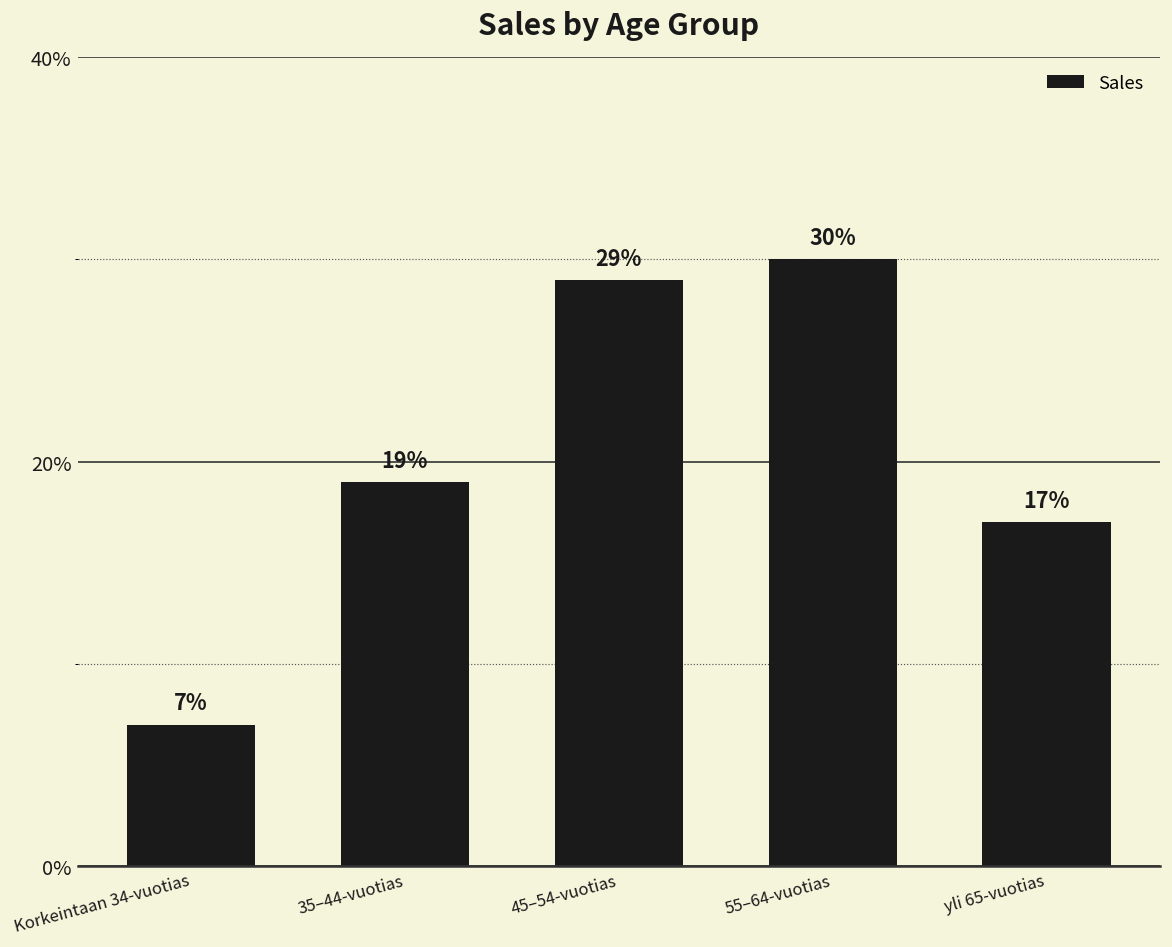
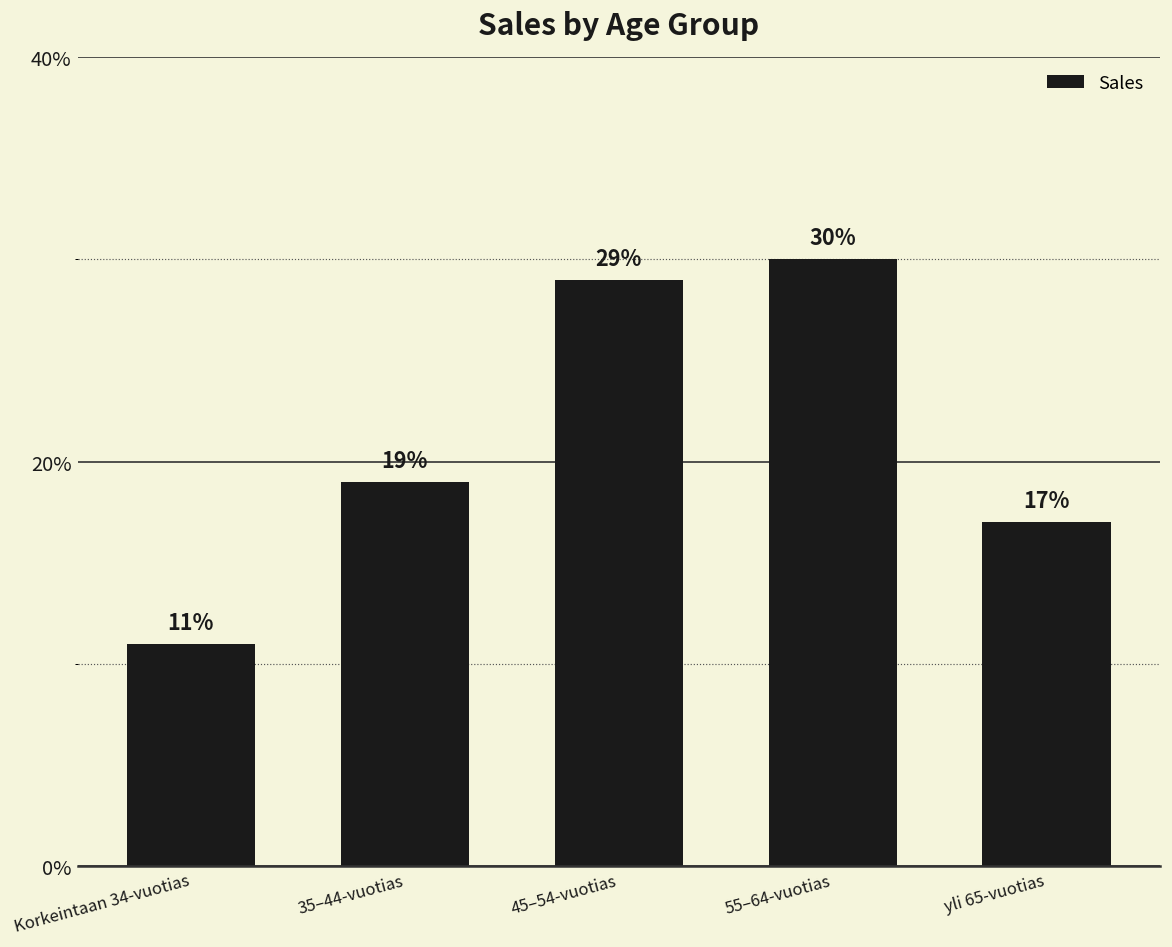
  {
-   "Korkeintaan 34-vuotias": "7%",
+   "Korkeintaan 34-vuotias": "11%",
    "35–44-vuotias": "19%",
    "45–54-vuotias": "29%",
    "55–64-vuotias": "30%",
    "yli 65-vuotias": "17%"
  }
